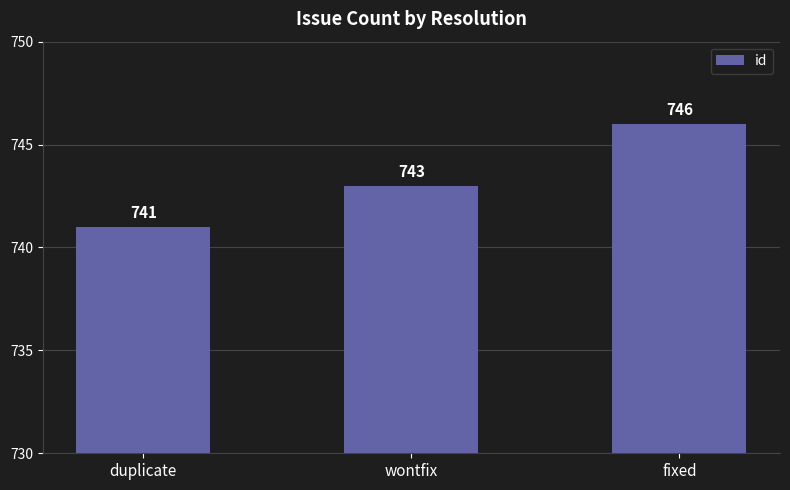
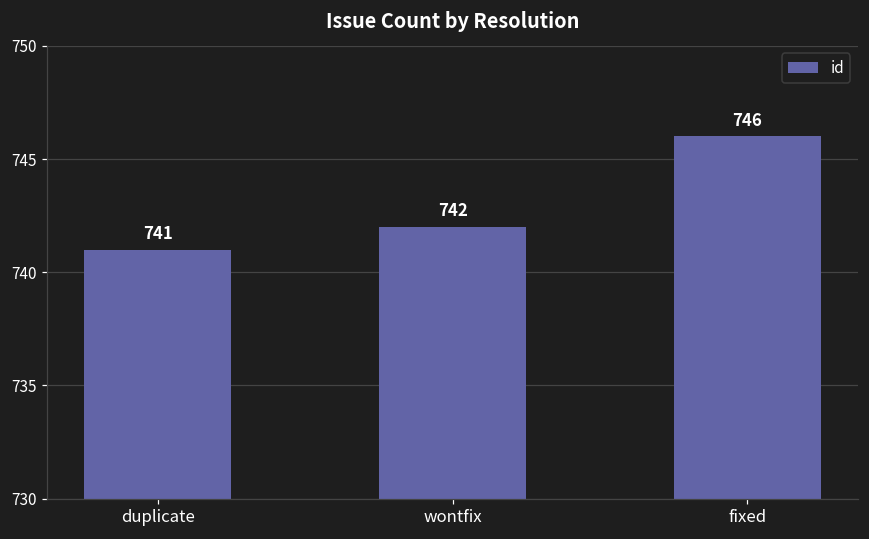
  {
    "duplicate": 741,
-   "wontfix": 743,
+   "wontfix": 742,
    "fixed": 746
  }
